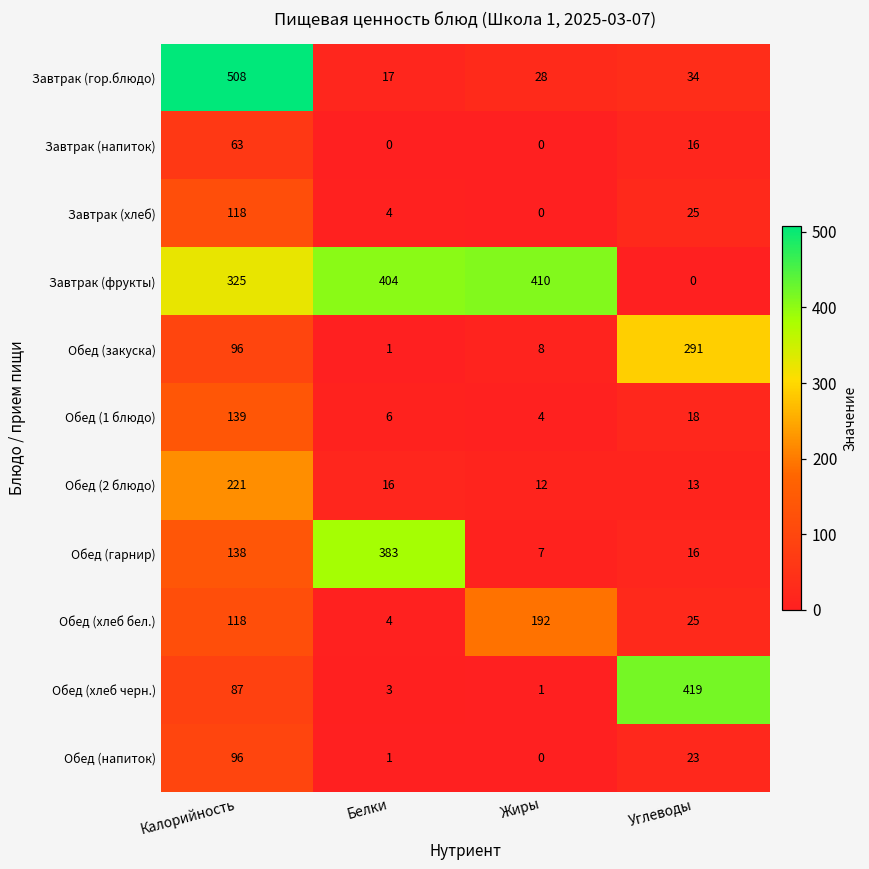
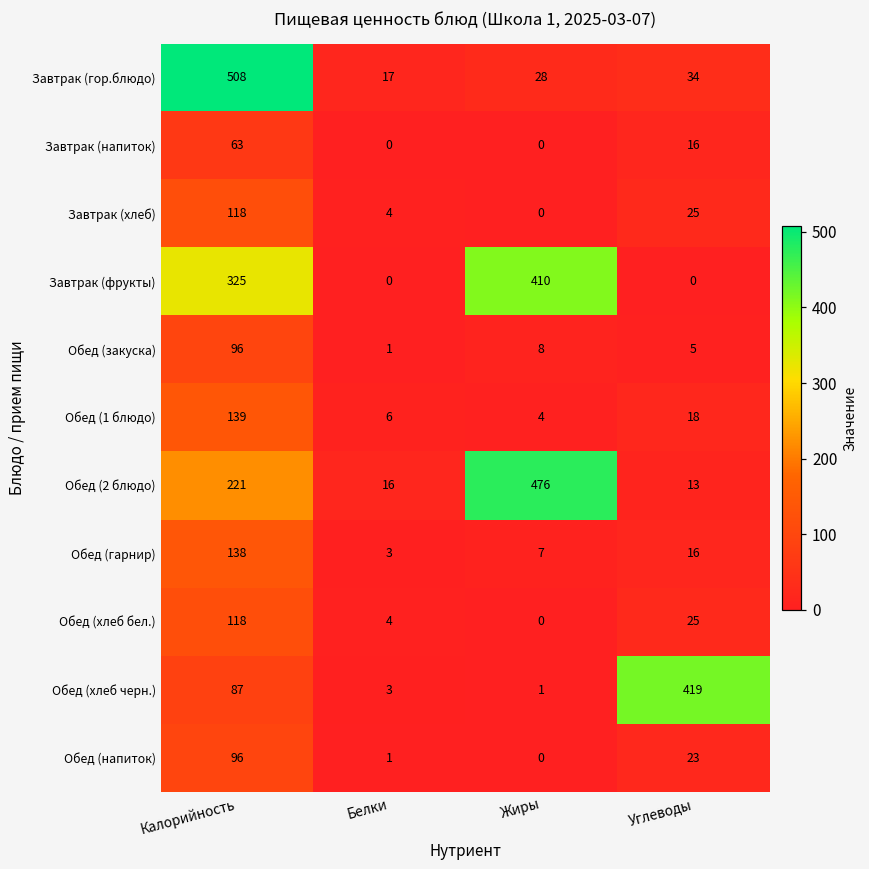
  {
    "Завтрак (гор.блюдо)": {
      "Калорийность": 508,
      "Белки": 17,
      "Жиры": 28,
      "Углеводы": 34
    },
    "Завтрак (напиток)": {
      "Калорийность": 63,
      "Белки": 0,
      "Жиры": 0,
      "Углеводы": 16
    },
    "Завтрак (хлеб)": {
      "Калорийность": 118,
      "Белки": 4,
      "Жиры": 0,
      "Углеводы": 25
    },
    "Завтрак (фрукты)": {
      "Калорийность": 325,
-     "Белки": 404,
+     "Белки": 0,
      "Жиры": 410,
      "Углеводы": 0
    },
    "Обед (закуска)": {
      "Калорийность": 96,
      "Белки": 1,
      "Жиры": 8,
-     "Углеводы": 291
+     "Углеводы": 5
    },
    "Обед (1 блюдо)": {
      "Калорийность": 139,
      "Белки": 6,
      "Жиры": 4,
      "Углеводы": 18
    },
    "Обед (2 блюдо)": {
      "Калорийность": 221,
      "Белки": 16,
-     "Жиры": 12,
+     "Жиры": 476,
      "Углеводы": 13
    },
    "Обед (гарнир)": {
      "Калорийность": 138,
-     "Белки": 383,
+     "Белки": 3,
      "Жиры": 7,
      "Углеводы": 16
    },
    "Обед (хлеб бел.)": {
      "Калорийность": 118,
      "Белки": 4,
-     "Жиры": 192,
+     "Жиры": 0,
      "Углеводы": 25
    },
    "Обед (хлеб черн.)": {
      "Калорийность": 87,
      "Белки": 3,
      "Жиры": 1,
      "Углеводы": 419
    },
    "Обед (напиток)": {
      "Калорийность": 96,
      "Белки": 1,
      "Жиры": 0,
      "Углеводы": 23
    }
  }
